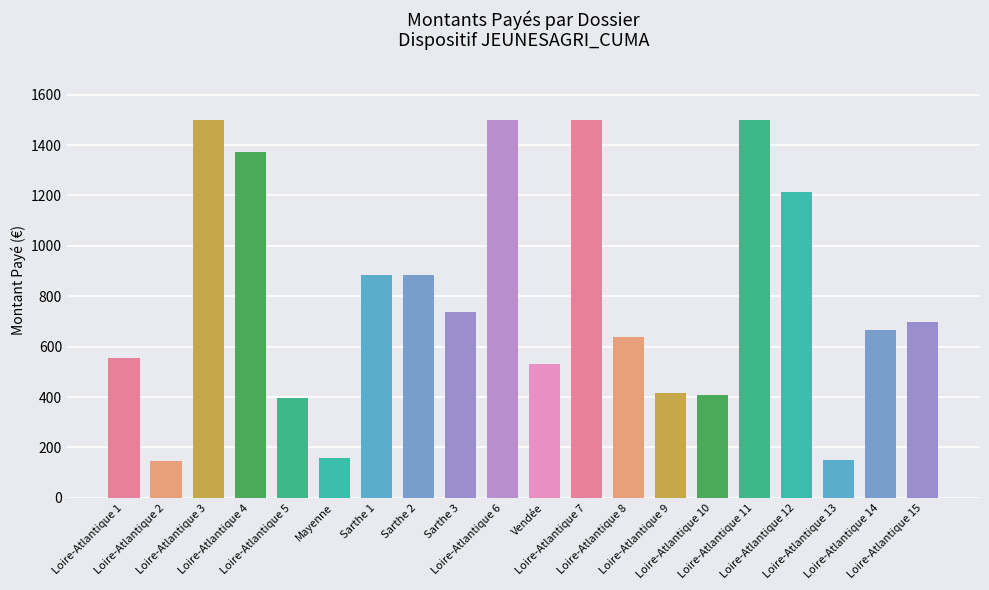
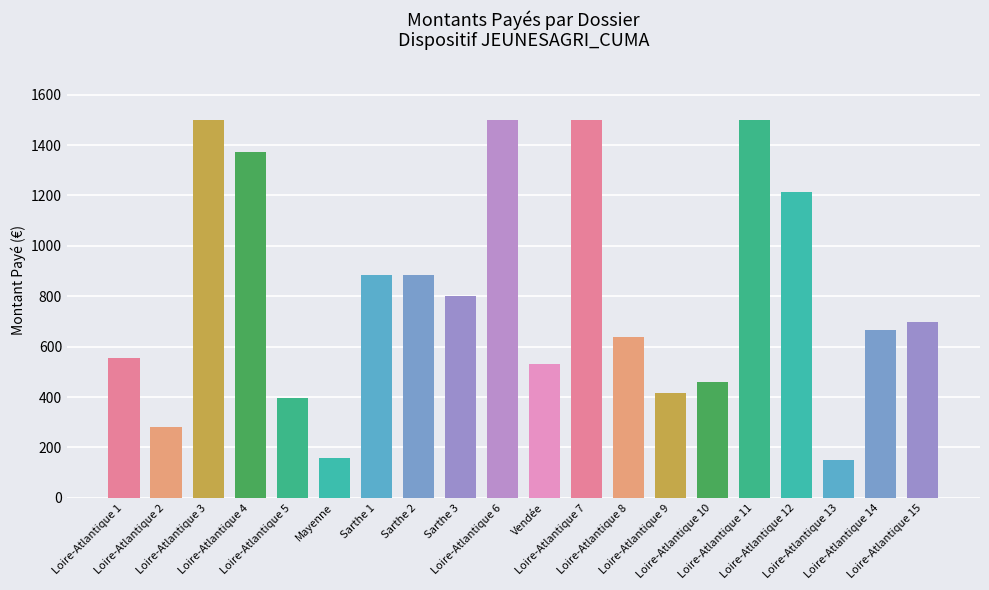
  {
    "Loire-Atlantique 1": 550,
-   "Loire-Atlantique 2": 150,
+   "Loire-Atlantique 2": 280,
    "Loire-Atlantique 3": 1500,
    "Loire-Atlantique 4": 1370,
    "Loire-Atlantique 5": 400,
    "Mayenne": 160,
    "Sarthe 1": 880,
    "Sarthe 2": 880,
-   "Sarthe 3": 740,
+   "Sarthe 3": 800,
    "Loire-Atlantique 6": 1500,
    "Vendée": 530,
    "Loire-Atlantique 7": 1500,
    "Loire-Atlantique 8": 640,
    "Loire-Atlantique 9": 420,
-   "Loire-Atlantique 10": 410,
+   "Loire-Atlantique 10": 460,
    "Loire-Atlantique 11": 1500,
    "Loire-Atlantique 12": 1210,
    "Loire-Atlantique 13": 150,
    "Loire-Atlantique 14": 670,
    "Loire-Atlantique 15": 700
  }
